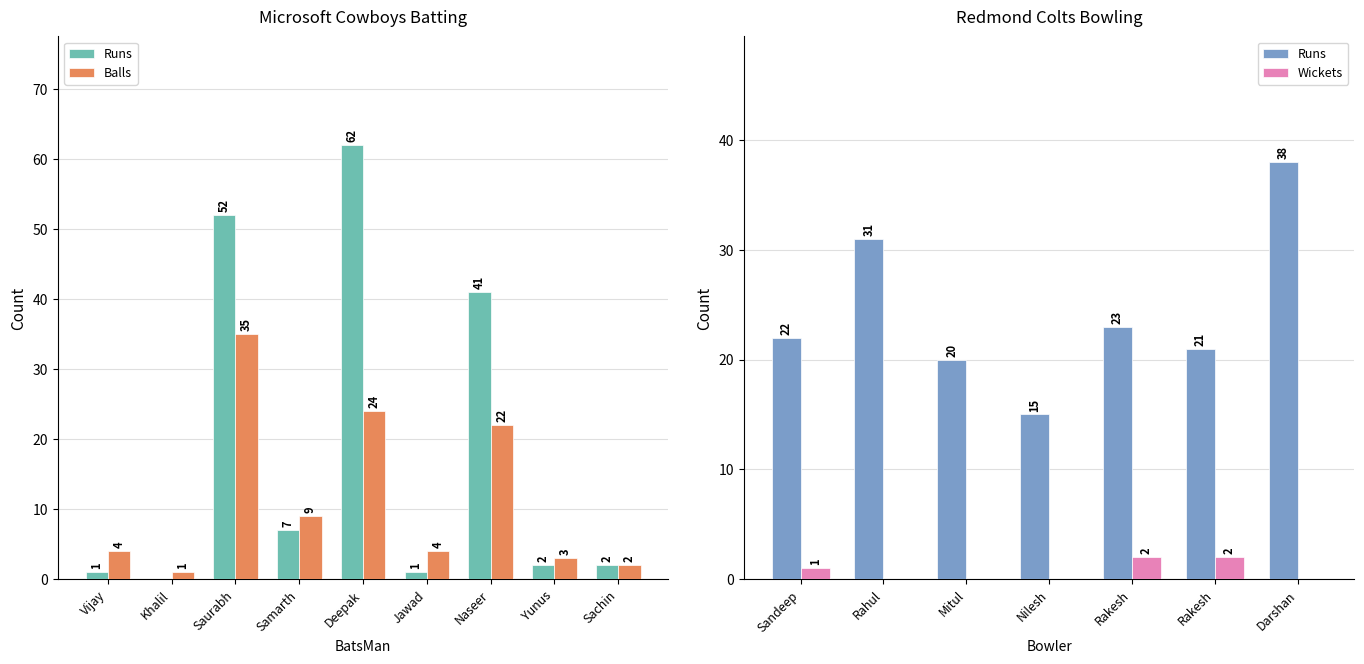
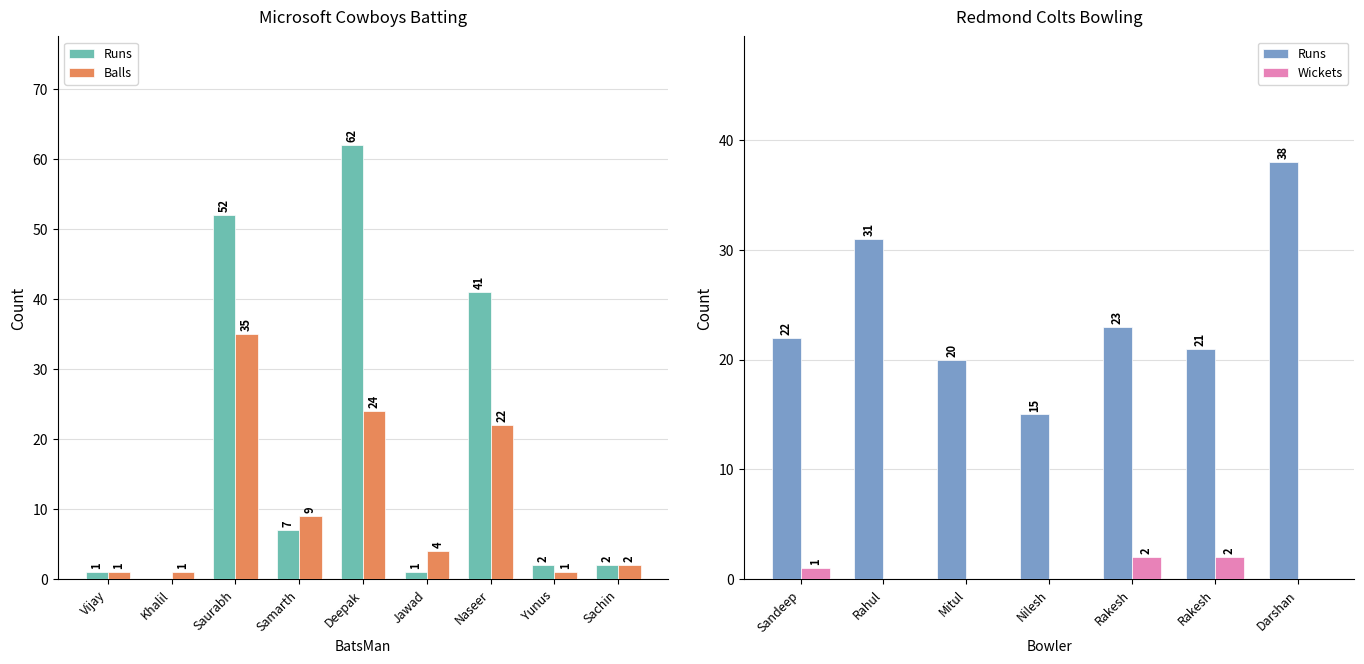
  {
    "Microsoft Cowboys Batting": {
      "Balls": {
-       "Vijay": 4,
+       "Vijay": 1,
        "Khalil": 1,
        "Saurabh": 35,
        "Samarth": 9,
        "Deepak": 24,
        "Jawad": 4,
        "Naseer": 22,
-       "Yunus": 3,
+       "Yunus": 1,
        "Sachin": 2
      }
    },
    "Redmond Colts Bowling": {
      "Runs": {
        "Sandeep": 22,
        "Rahul": 31,
        "Mitul": 20,
        "Nilesh": 15,
        "Darshan": 38
      },
      "Wickets": {
        "Sandeep": 1
      }
    }
  }
